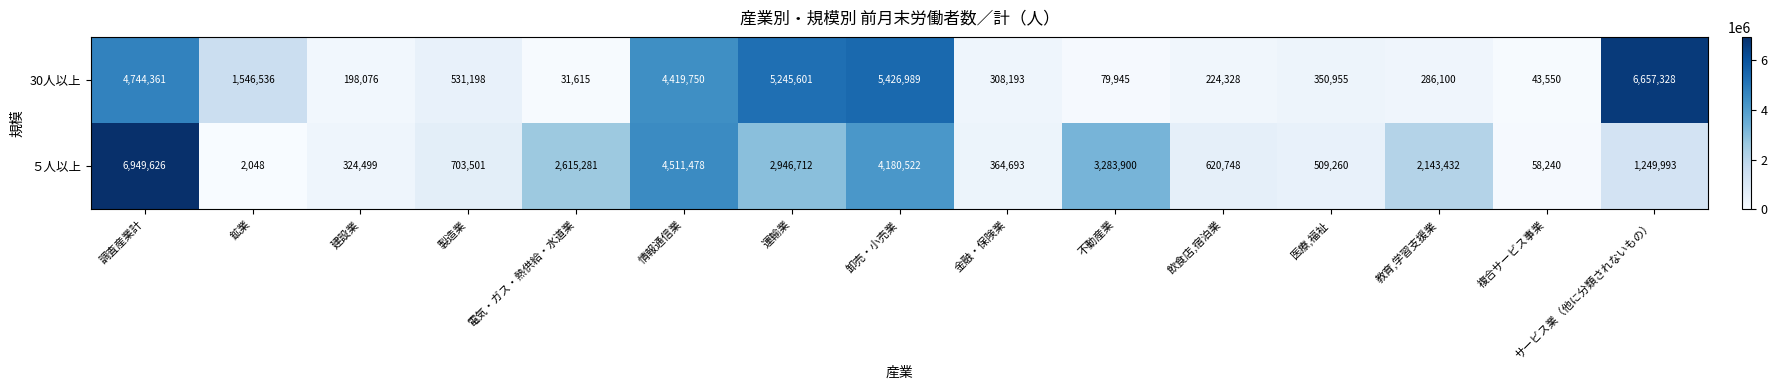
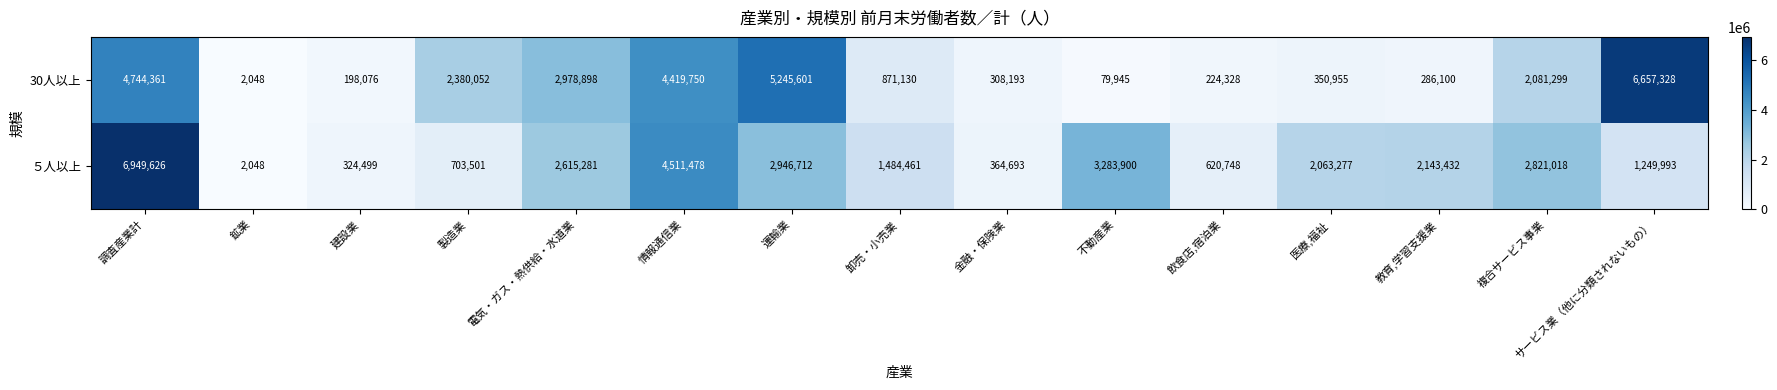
  {
    "30人以上": {
      "調査産業計": "4,744,361",
-     "鉱業": "1,546,536",
+     "鉱業": "2,048",
      "建設業": "198,076",
-     "製造業": "531,198",
-     "電気・ガス・熱供給・水道業": "31,615",
+     "製造業": "2,380,052",
+     "電気・ガス・熱供給・水道業": "2,978,898",
      "情報通信業": "4,419,750",
      "運輸業": "5,245,601",
-     "卸売・小売業": "5,426,989",
+     "卸売・小売業": "871,130",
      "金融・保険業": "308,193",
      "不動産業": "79,945",
      "飲食店,宿泊業": "224,328",
      "医療,福祉": "350,955",
      "教育,学習支援業": "286,100",
-     "複合サービス事業": "43,550",
+     "複合サービス事業": "2,081,299",
      "サービス業（他に分類されないもの）": "6,657,328"
    },
    "５人以上": {
      "調査産業計": "6,949,626",
      "鉱業": "2,048",
      "建設業": "324,499",
      "製造業": "703,501",
      "電気・ガス・熱供給・水道業": "2,615,281",
      "情報通信業": "4,511,478",
      "運輸業": "2,946,712",
-     "卸売・小売業": "4,180,522",
+     "卸売・小売業": "1,484,461",
      "金融・保険業": "364,693",
      "不動産業": "3,283,900",
      "飲食店,宿泊業": "620,748",
-     "医療,福祉": "509,260",
+     "医療,福祉": "2,063,277",
      "教育,学習支援業": "2,143,432",
-     "複合サービス事業": "58,240",
+     "複合サービス事業": "2,821,018",
      "サービス業（他に分類されないもの）": "1,249,993"
    }
  }
